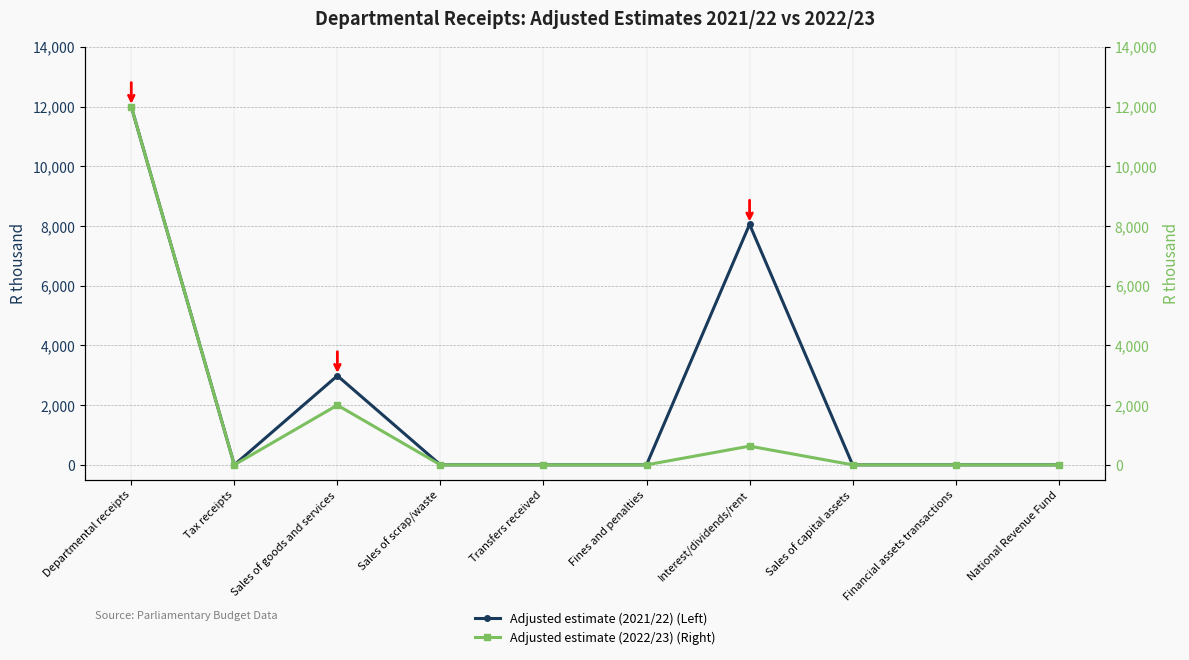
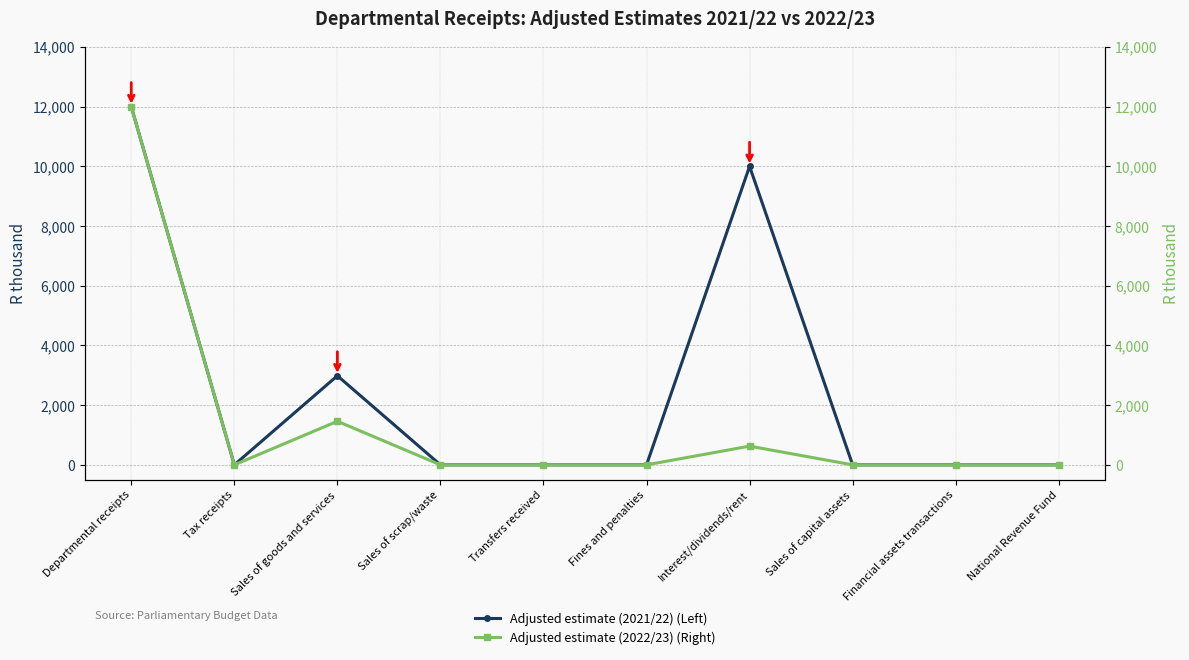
  {
    "Adjusted estimate (2021/22) (Left)": {
      "Departmental receipts": "12,000",
      "Tax receipts": "0",
      "Sales of goods and services": "3,000",
      "Sales of scrap/waste": "0",
      "Transfers received": "0",
      "Fines and penalties": "0",
-     "Interest/dividends/rent": "8,100",
+     "Interest/dividends/rent": "10,000",
      "Sales of capital assets": "0",
      "Financial assets transactions": "0",
      "National Revenue Fund": "0"
    },
    "Adjusted estimate (2022/23) (Right)": {
      "Departmental receipts": "12,000",
      "Tax receipts": "0",
-     "Sales of goods and services": "2,000",
+     "Sales of goods and services": "1,500",
      "Sales of scrap/waste": "0",
      "Transfers received": "0",
      "Fines and penalties": "0",
      "Interest/dividends/rent": "600",
      "Sales of capital assets": "0",
      "Financial assets transactions": "0",
      "National Revenue Fund": "0"
    }
  }
